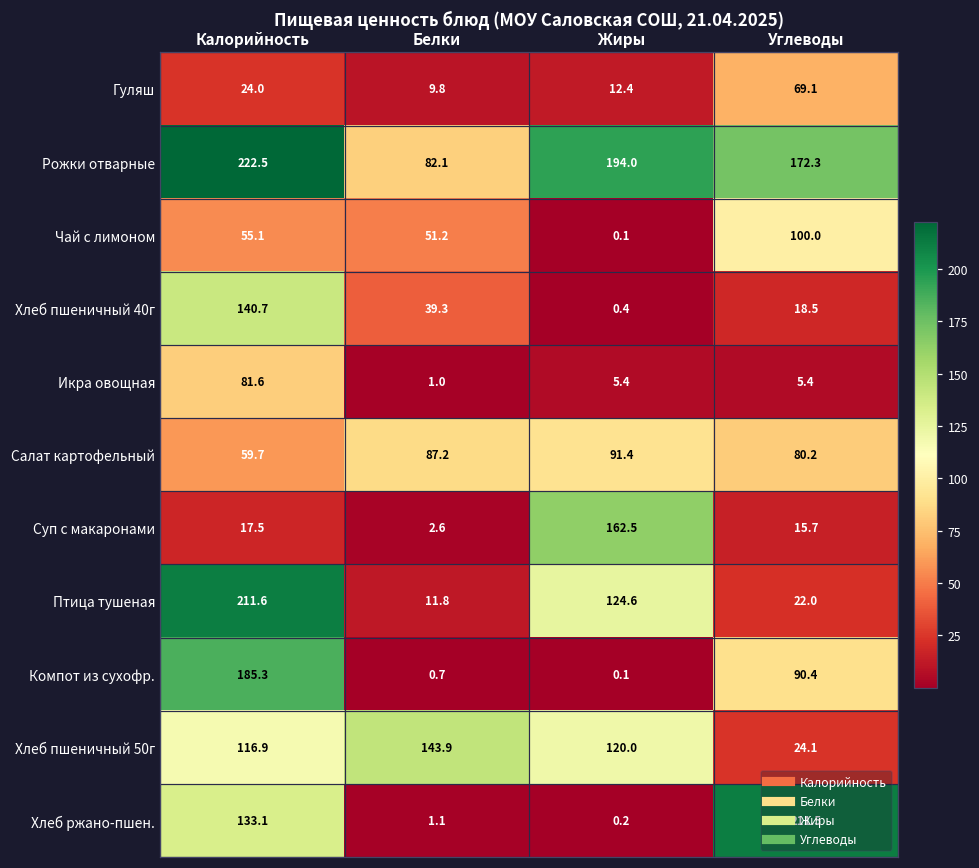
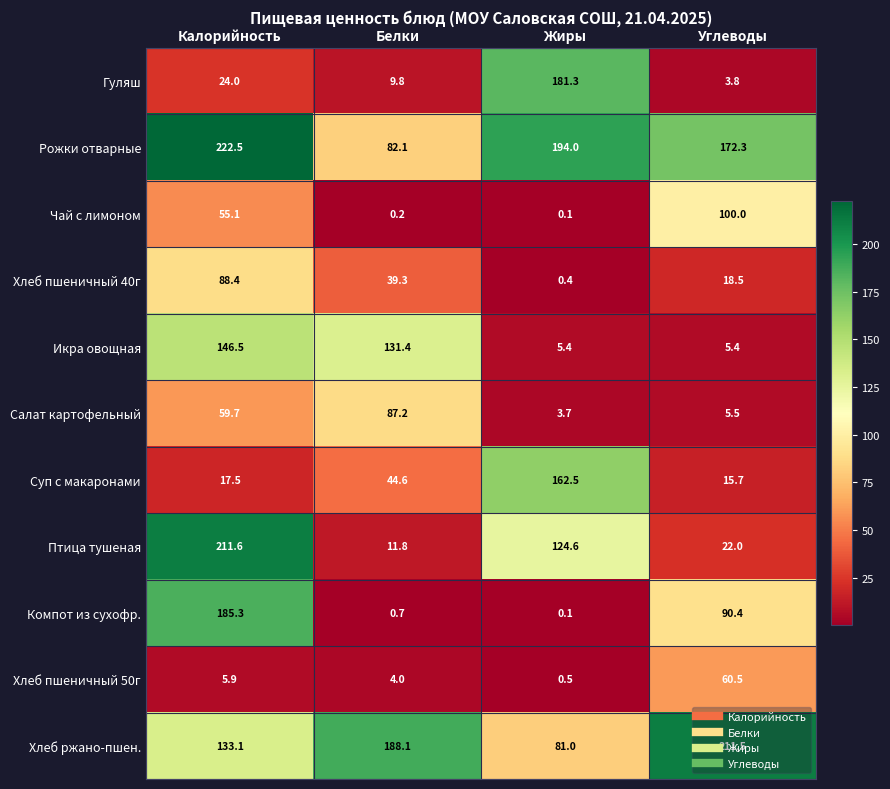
  {
    "Гуляш": {
      "Калорийность": 24.0,
      "Белки": 9.8,
-     "Жиры": 12.4,
-     "Углеводы": 69.1
+     "Жиры": 181.3,
+     "Углеводы": 3.8
    },
    "Рожки отварные": {
      "Калорийность": 222.5,
      "Белки": 82.1,
      "Жиры": 194.0,
      "Углеводы": 172.3
    },
    "Чай с лимоном": {
      "Калорийность": 55.1,
-     "Белки": 51.2,
+     "Белки": 0.2,
      "Жиры": 0.1,
      "Углеводы": 100.0
    },
    "Хлеб пшеничный 40г": {
-     "Калорийность": 140.7,
+     "Калорийность": 88.4,
      "Белки": 39.3,
      "Жиры": 0.4,
      "Углеводы": 18.5
    },
    "Икра овощная": {
-     "Калорийность": 81.6,
-     "Белки": 1.0,
+     "Калорийность": 146.5,
+     "Белки": 131.4,
      "Жиры": 5.4,
      "Углеводы": 5.4
    },
    "Салат картофельный": {
      "Калорийность": 59.7,
      "Белки": 87.2,
-     "Жиры": 91.4,
-     "Углеводы": 80.2
+     "Жиры": 3.7,
+     "Углеводы": 5.5
    },
    "Суп с макаронами": {
      "Калорийность": 17.5,
-     "Белки": 2.6,
+     "Белки": 44.6,
      "Жиры": 162.5,
      "Углеводы": 15.7
    },
    "Птица тушеная": {
      "Калорийность": 211.6,
      "Белки": 11.8,
      "Жиры": 124.6,
      "Углеводы": 22.0
    },
    "Компот из сухофр.": {
      "Калорийность": 185.3,
      "Белки": 0.7,
      "Жиры": 0.1,
      "Углеводы": 90.4
    },
    "Хлеб пшеничный 50г": {
-     "Калорийность": 116.9,
-     "Белки": 143.9,
-     "Жиры": 120.0,
-     "Углеводы": 24.1
+     "Калорийность": 5.9,
+     "Белки": 4.0,
+     "Жиры": 0.5,
+     "Углеводы": 60.5
    },
    "Хлеб ржано-пшен.": {
      "Калорийность": 133.1,
-     "Белки": 1.1,
-     "Жиры": 0.2
+     "Белки": 188.1,
+     "Жиры": 81.0
    }
  }
